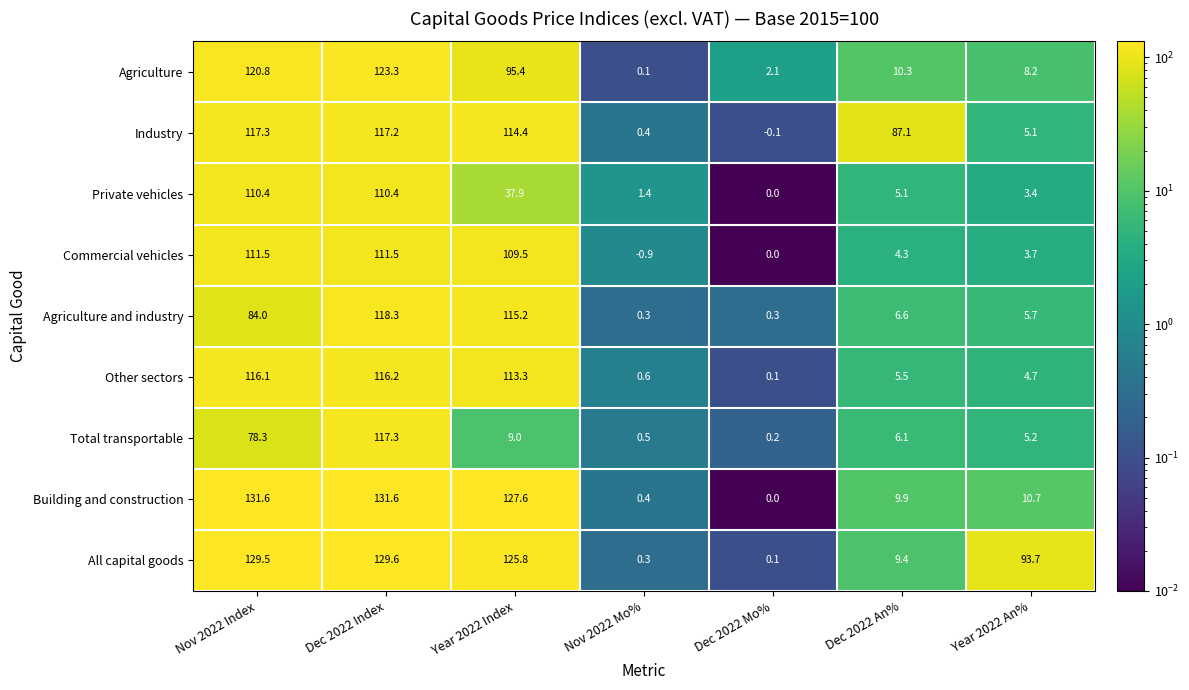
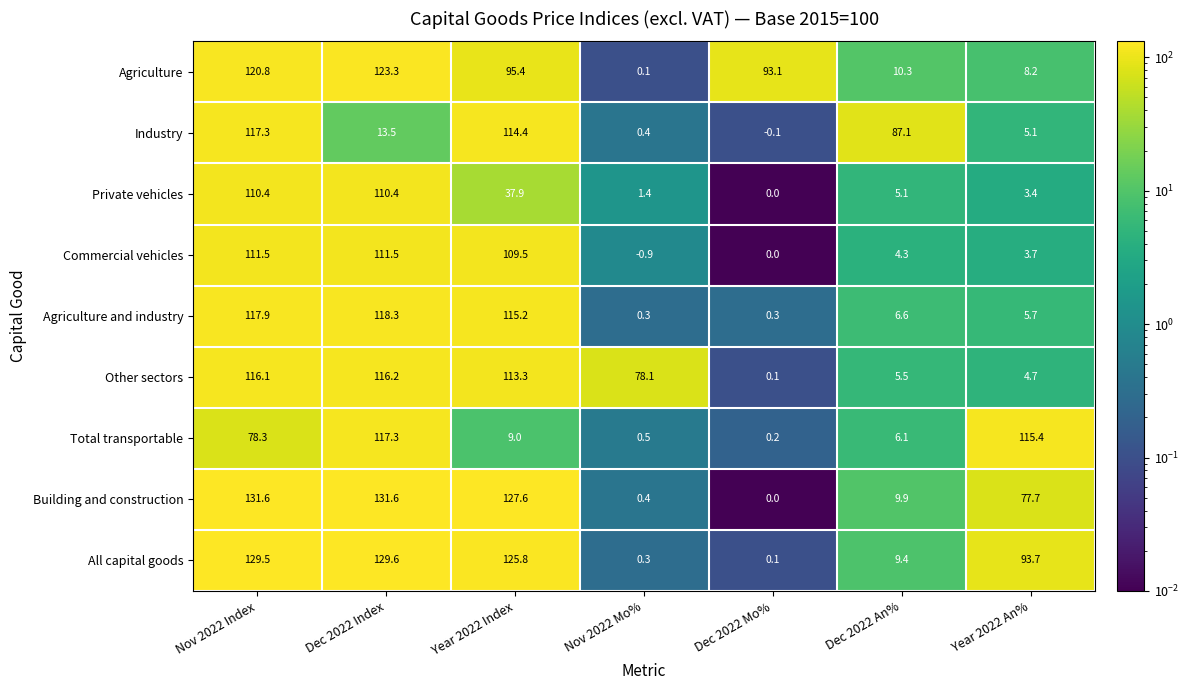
  {
    "Agriculture": {
      "Nov 2022 Index": 120.8,
      "Dec 2022 Index": 123.3,
      "Year 2022 Index": 95.4,
      "Nov 2022 Mo%": 0.1,
-     "Dec 2022 Mo%": 2.1,
+     "Dec 2022 Mo%": 93.1,
      "Dec 2022 An%": 10.3,
      "Year 2022 An%": 8.2
    },
    "Industry": {
      "Nov 2022 Index": 117.3,
-     "Dec 2022 Index": 117.2,
+     "Dec 2022 Index": 13.5,
      "Year 2022 Index": 114.4,
      "Nov 2022 Mo%": 0.4,
      "Dec 2022 Mo%": -0.1,
      "Dec 2022 An%": 87.1,
      "Year 2022 An%": 5.1
    },
    "Private vehicles": {
      "Nov 2022 Index": 110.4,
      "Dec 2022 Index": 110.4,
      "Year 2022 Index": 37.9,
      "Nov 2022 Mo%": 1.4,
      "Dec 2022 Mo%": 0.0,
      "Dec 2022 An%": 5.1,
      "Year 2022 An%": 3.4
    },
    "Commercial vehicles": {
      "Nov 2022 Index": 111.5,
      "Dec 2022 Index": 111.5,
      "Year 2022 Index": 109.5,
      "Nov 2022 Mo%": -0.9,
      "Dec 2022 Mo%": 0.0,
      "Dec 2022 An%": 4.3,
      "Year 2022 An%": 3.7
    },
    "Agriculture and industry": {
-     "Nov 2022 Index": 84.0,
+     "Nov 2022 Index": 117.9,
      "Dec 2022 Index": 118.3,
      "Year 2022 Index": 115.2,
      "Nov 2022 Mo%": 0.3,
      "Dec 2022 Mo%": 0.3,
      "Dec 2022 An%": 6.6,
      "Year 2022 An%": 5.7
    },
    "Other sectors": {
      "Nov 2022 Index": 116.1,
      "Dec 2022 Index": 116.2,
      "Year 2022 Index": 113.3,
-     "Nov 2022 Mo%": 0.6,
+     "Nov 2022 Mo%": 78.1,
      "Dec 2022 Mo%": 0.1,
      "Dec 2022 An%": 5.5,
      "Year 2022 An%": 4.7
    },
    "Total transportable": {
      "Nov 2022 Index": 78.3,
      "Dec 2022 Index": 117.3,
      "Year 2022 Index": 9.0,
      "Nov 2022 Mo%": 0.5,
      "Dec 2022 Mo%": 0.2,
      "Dec 2022 An%": 6.1,
-     "Year 2022 An%": 5.2
+     "Year 2022 An%": 115.4
    },
    "Building and construction": {
      "Nov 2022 Index": 131.6,
      "Dec 2022 Index": 131.6,
      "Year 2022 Index": 127.6,
      "Nov 2022 Mo%": 0.4,
      "Dec 2022 Mo%": 0.0,
      "Dec 2022 An%": 9.9,
-     "Year 2022 An%": 10.7
+     "Year 2022 An%": 77.7
    },
    "All capital goods": {
      "Nov 2022 Index": 129.5,
      "Dec 2022 Index": 129.6,
      "Year 2022 Index": 125.8,
      "Nov 2022 Mo%": 0.3,
      "Dec 2022 Mo%": 0.1,
      "Dec 2022 An%": 9.4,
      "Year 2022 An%": 93.7
    }
  }
